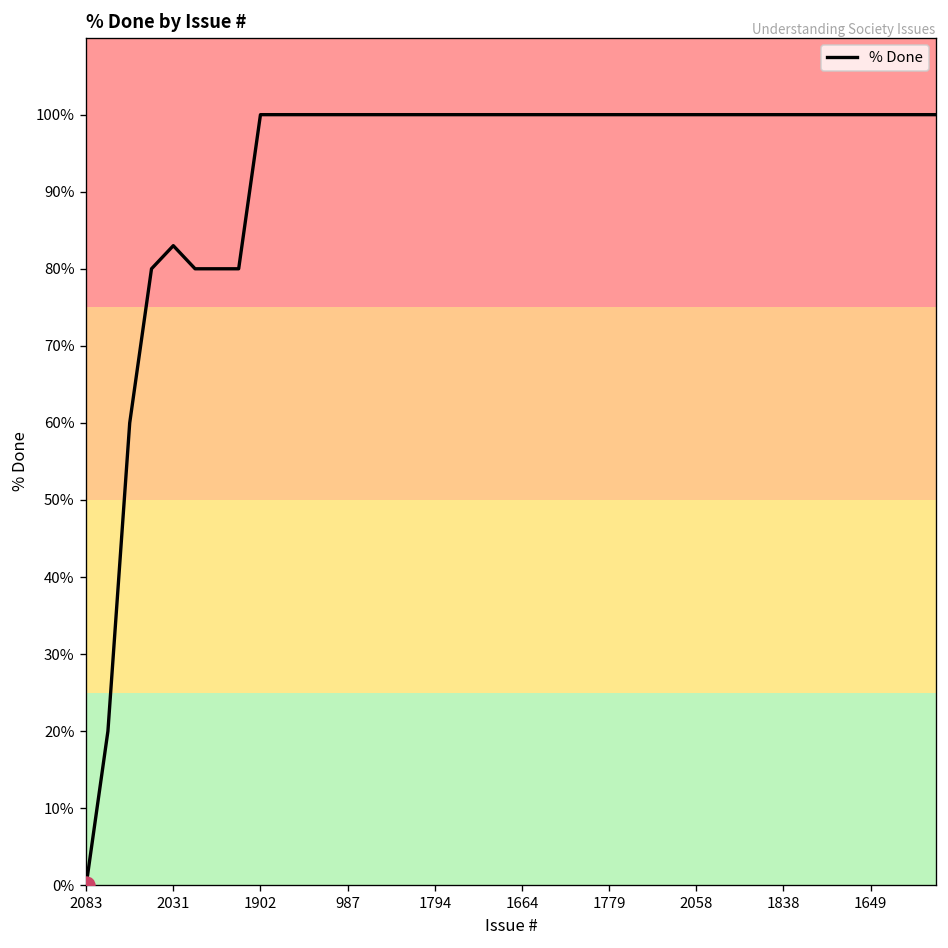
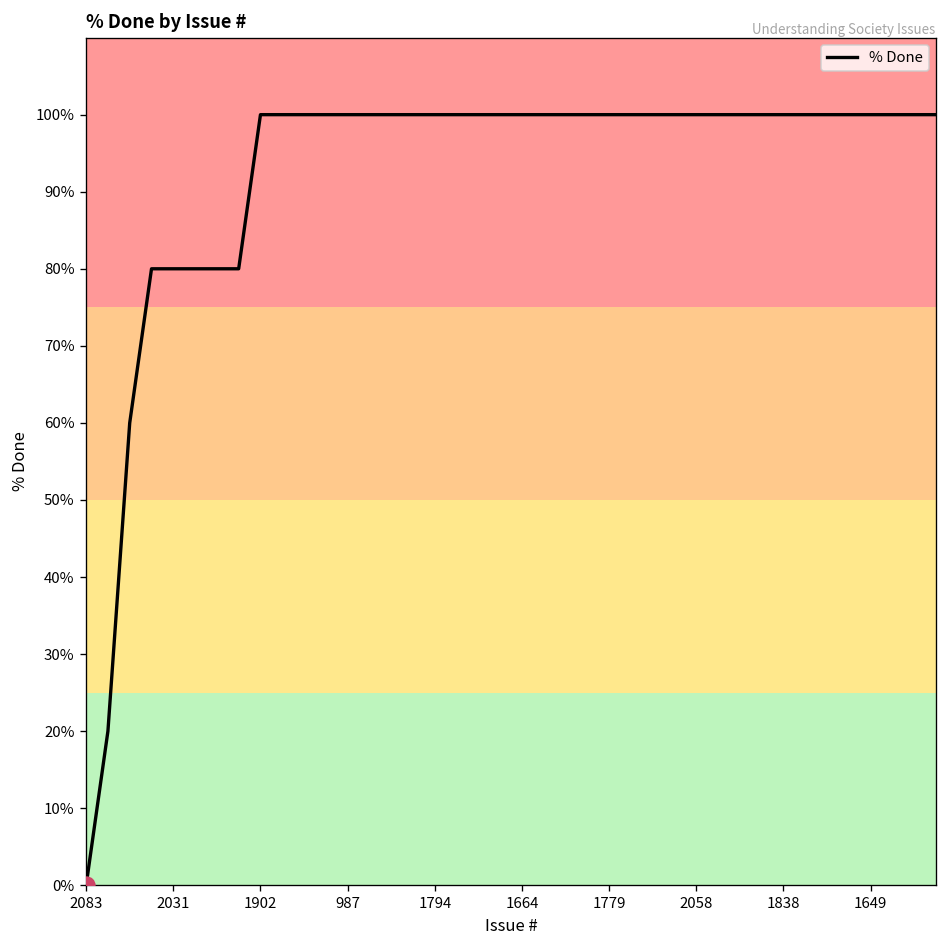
  {
    "% Done": {
-     "2031": "83%",
+     "2031": "80%",
      "1902": "100%",
      "987": "100%",
      "1794": "100%",
      "1664": "100%",
      "1779": "100%",
      "2058": "100%",
      "1838": "100%",
      "1649": "100%"
    }
  }
